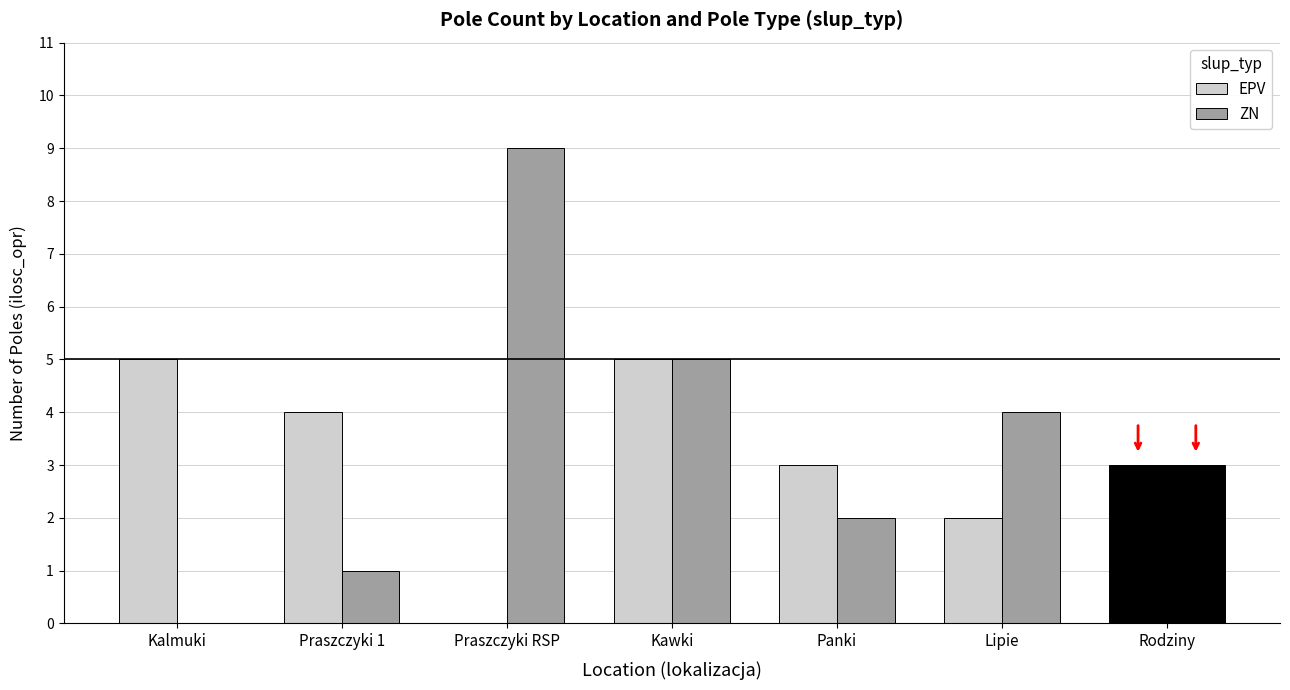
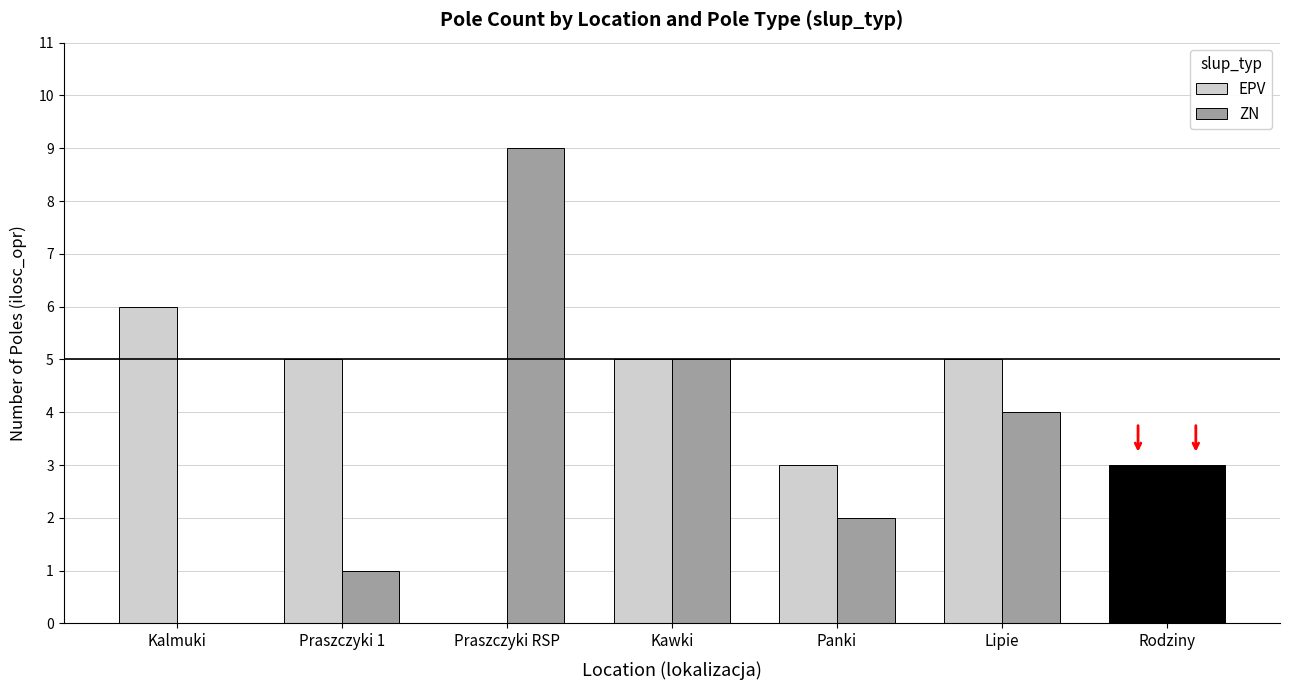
  {
    "EPV": {
-     "Kalmuki": 5,
-     "Praszczyki 1": 4,
+     "Kalmuki": 6,
+     "Praszczyki 1": 5,
      "Praszczyki RSP": 0,
      "Kawki": 5,
      "Panki": 3,
-     "Lipie": 2,
+     "Lipie": 5,
      "Rodziny": 3
    },
    "ZN": {
      "Kalmuki": 0,
      "Praszczyki 1": 1,
      "Praszczyki RSP": 9,
      "Kawki": 5,
      "Panki": 2,
      "Lipie": 4,
      "Rodziny": 3
    }
  }
